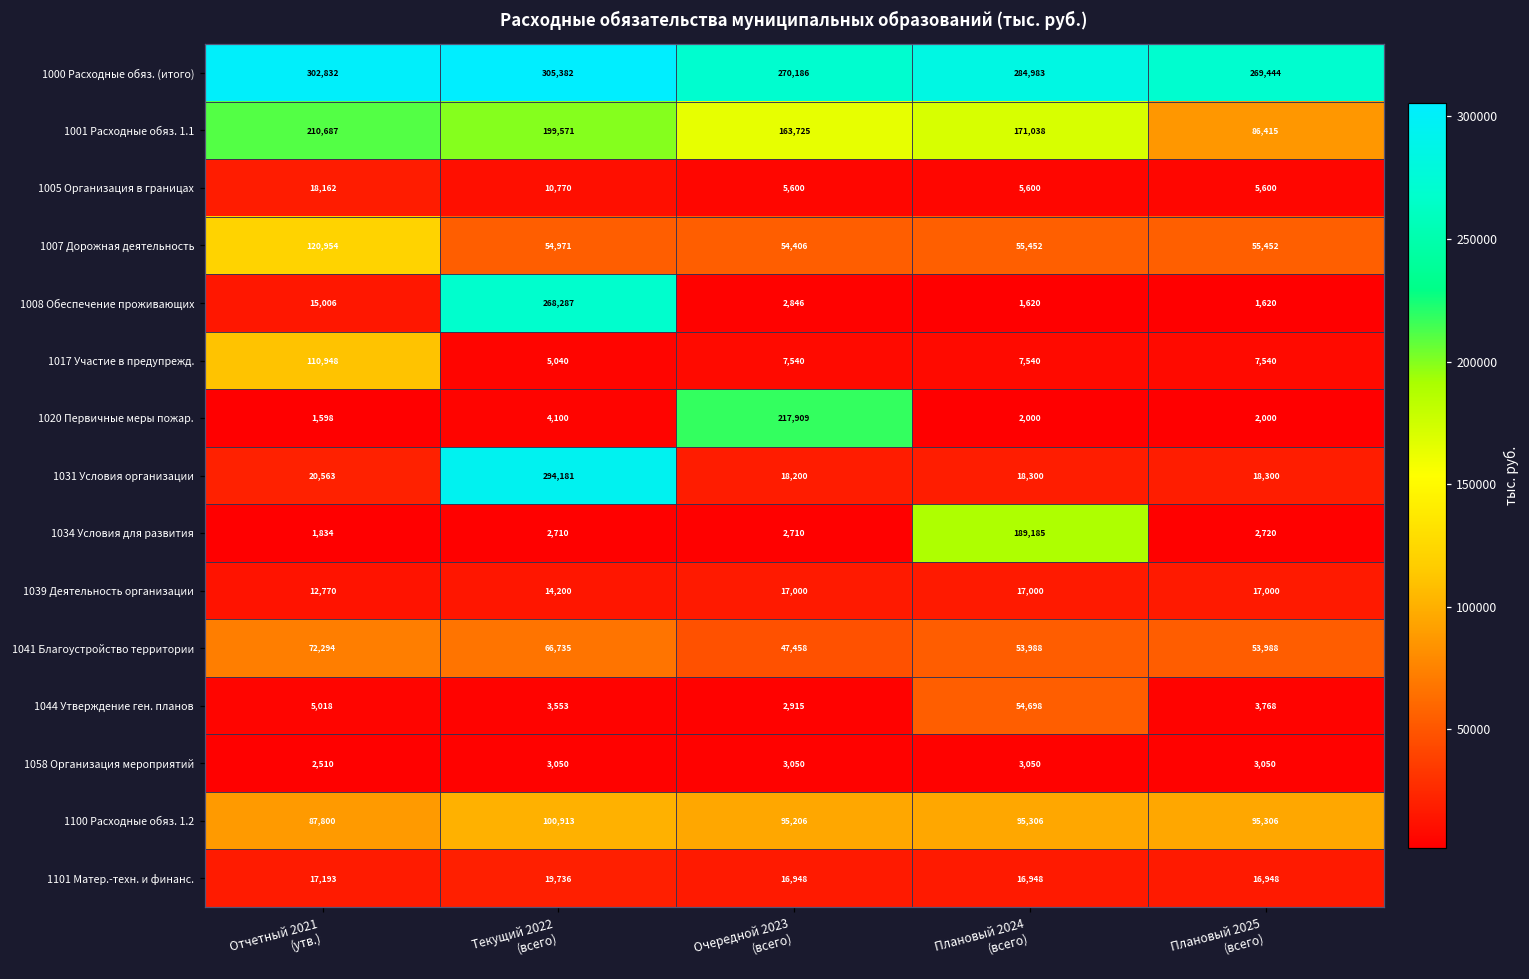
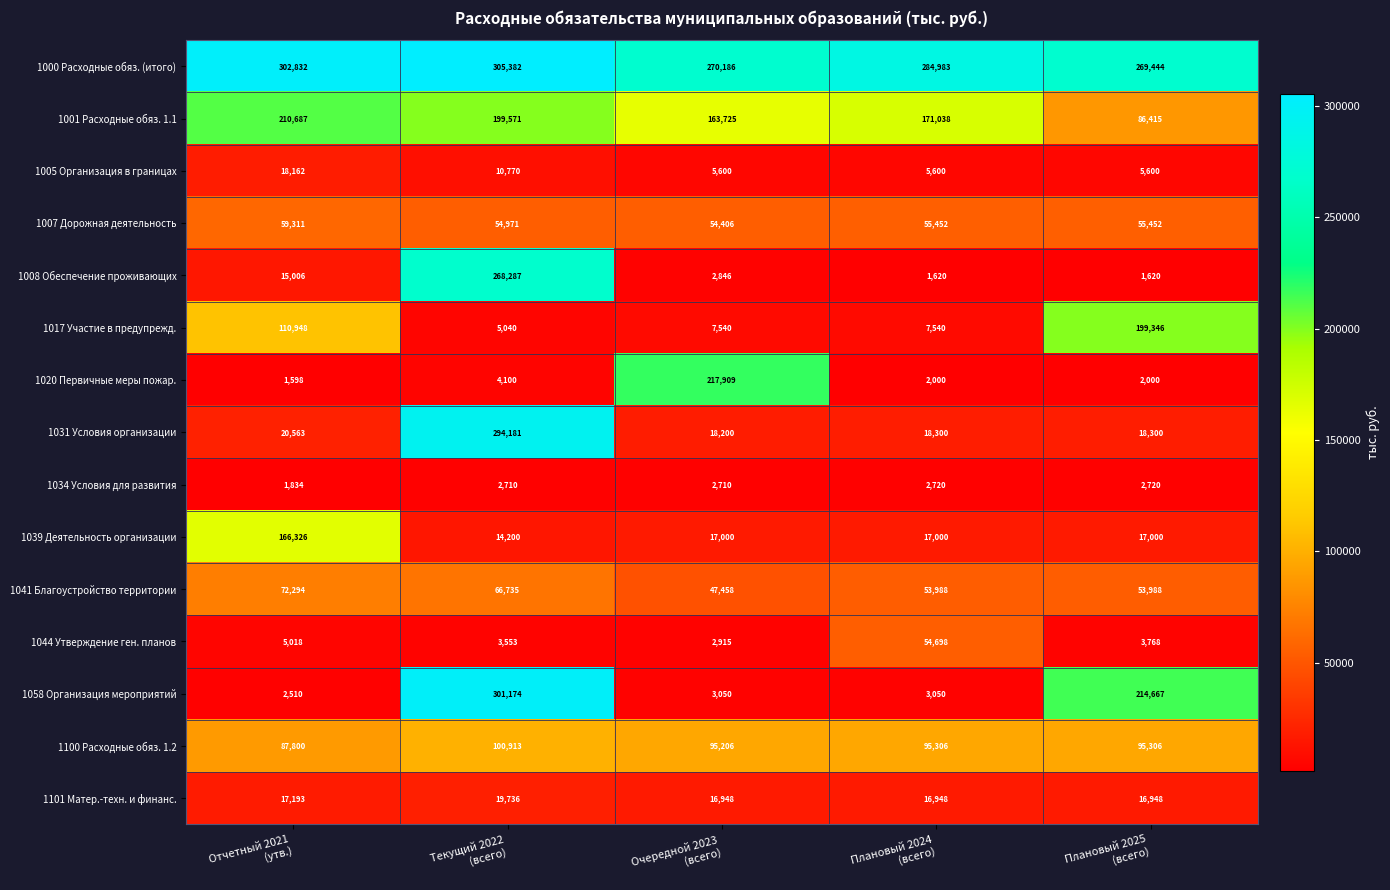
  {
    "1000 Расходные обяз. (итого)": {
      "Отчетный 2021 (утв.)": "302,832",
      "Текущий 2022 (всего)": "305,382",
      "Очередной 2023 (всего)": "270,186",
      "Плановый 2024 (всего)": "284,983",
      "Плановый 2025 (всего)": "269,444"
    },
    "1001 Расходные обяз. 1.1": {
      "Отчетный 2021 (утв.)": "210,687",
      "Текущий 2022 (всего)": "199,571",
      "Очередной 2023 (всего)": "163,725",
      "Плановый 2024 (всего)": "171,038",
      "Плановый 2025 (всего)": "86,415"
    },
    "1005 Организация в границах": {
      "Отчетный 2021 (утв.)": "18,162",
      "Текущий 2022 (всего)": "10,770",
      "Очередной 2023 (всего)": "5,600",
      "Плановый 2024 (всего)": "5,600",
      "Плановый 2025 (всего)": "5,600"
    },
    "1007 Дорожная деятельность": {
-     "Отчетный 2021 (утв.)": "120,954",
+     "Отчетный 2021 (утв.)": "59,311",
      "Текущий 2022 (всего)": "54,971",
      "Очередной 2023 (всего)": "54,406",
      "Плановый 2024 (всего)": "55,452",
      "Плановый 2025 (всего)": "55,452"
    },
    "1008 Обеспечение проживающих": {
      "Отчетный 2021 (утв.)": "15,006",
      "Текущий 2022 (всего)": "268,287",
      "Очередной 2023 (всего)": "2,846",
      "Плановый 2024 (всего)": "1,620",
      "Плановый 2025 (всего)": "1,620"
    },
    "1017 Участие в предупрежд.": {
      "Отчетный 2021 (утв.)": "110,948",
      "Текущий 2022 (всего)": "5,040",
      "Очередной 2023 (всего)": "7,540",
      "Плановый 2024 (всего)": "7,540",
-     "Плановый 2025 (всего)": "7,540"
+     "Плановый 2025 (всего)": "199,346"
    },
    "1020 Первичные меры пожар.": {
      "Отчетный 2021 (утв.)": "1,598",
      "Текущий 2022 (всего)": "4,100",
      "Очередной 2023 (всего)": "217,909",
      "Плановый 2024 (всего)": "2,000",
      "Плановый 2025 (всего)": "2,000"
    },
    "1031 Условия организации": {
      "Отчетный 2021 (утв.)": "20,563",
      "Текущий 2022 (всего)": "294,181",
      "Очередной 2023 (всего)": "18,200",
      "Плановый 2024 (всего)": "18,300",
      "Плановый 2025 (всего)": "18,300"
    },
    "1034 Условия для развития": {
      "Отчетный 2021 (утв.)": "1,834",
      "Текущий 2022 (всего)": "2,710",
      "Очередной 2023 (всего)": "2,710",
-     "Плановый 2024 (всего)": "189,185",
+     "Плановый 2024 (всего)": "2,720",
      "Плановый 2025 (всего)": "2,720"
    },
    "1039 Деятельность организации": {
-     "Отчетный 2021 (утв.)": "12,770",
+     "Отчетный 2021 (утв.)": "166,326",
      "Текущий 2022 (всего)": "14,200",
      "Очередной 2023 (всего)": "17,000",
      "Плановый 2024 (всего)": "17,000",
      "Плановый 2025 (всего)": "17,000"
    },
    "1041 Благоустройство территории": {
      "Отчетный 2021 (утв.)": "72,294",
      "Текущий 2022 (всего)": "66,735",
      "Очередной 2023 (всего)": "47,458",
      "Плановый 2024 (всего)": "53,988",
      "Плановый 2025 (всего)": "53,988"
    },
    "1044 Утверждение ген. планов": {
      "Отчетный 2021 (утв.)": "5,018",
      "Текущий 2022 (всего)": "3,553",
      "Очередной 2023 (всего)": "2,915",
      "Плановый 2024 (всего)": "54,698",
      "Плановый 2025 (всего)": "3,768"
    },
    "1058 Организация мероприятий": {
      "Отчетный 2021 (утв.)": "2,510",
-     "Текущий 2022 (всего)": "3,050",
+     "Текущий 2022 (всего)": "301,174",
      "Очередной 2023 (всего)": "3,050",
      "Плановый 2024 (всего)": "3,050",
-     "Плановый 2025 (всего)": "3,050"
+     "Плановый 2025 (всего)": "214,667"
    },
    "1100 Расходные обяз. 1.2": {
      "Отчетный 2021 (утв.)": "87,800",
      "Текущий 2022 (всего)": "100,913",
      "Очередной 2023 (всего)": "95,206",
      "Плановый 2024 (всего)": "95,306",
      "Плановый 2025 (всего)": "95,306"
    },
    "1101 Матер.-техн. и финанс.": {
      "Отчетный 2021 (утв.)": "17,193",
      "Текущий 2022 (всего)": "19,736",
      "Очередной 2023 (всего)": "16,948",
      "Плановый 2024 (всего)": "16,948",
      "Плановый 2025 (всего)": "16,948"
    }
  }
